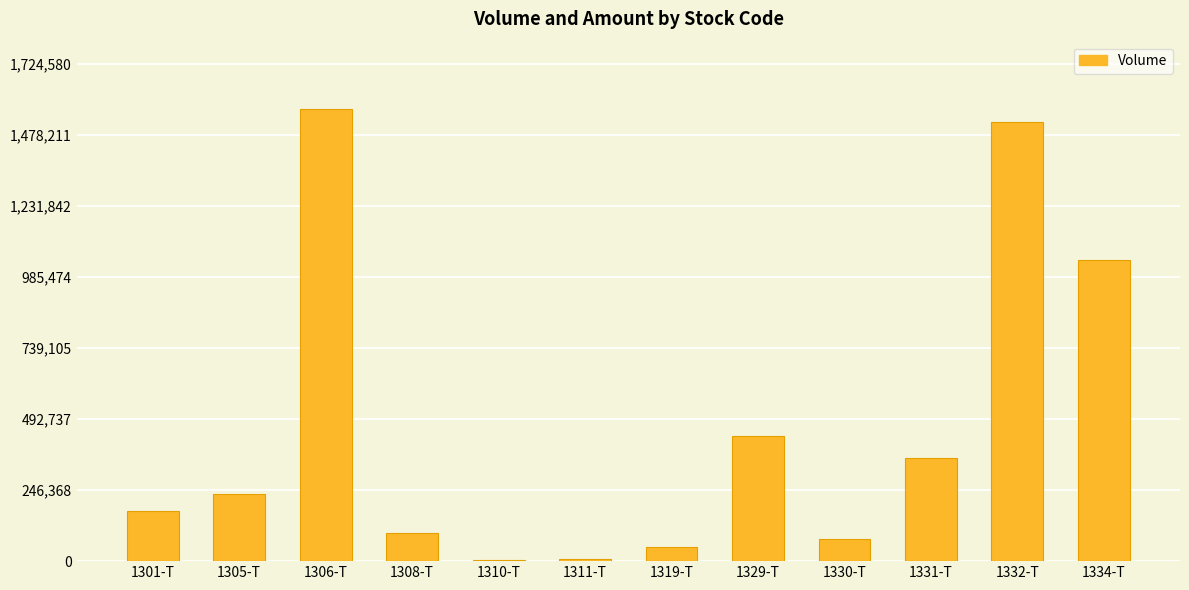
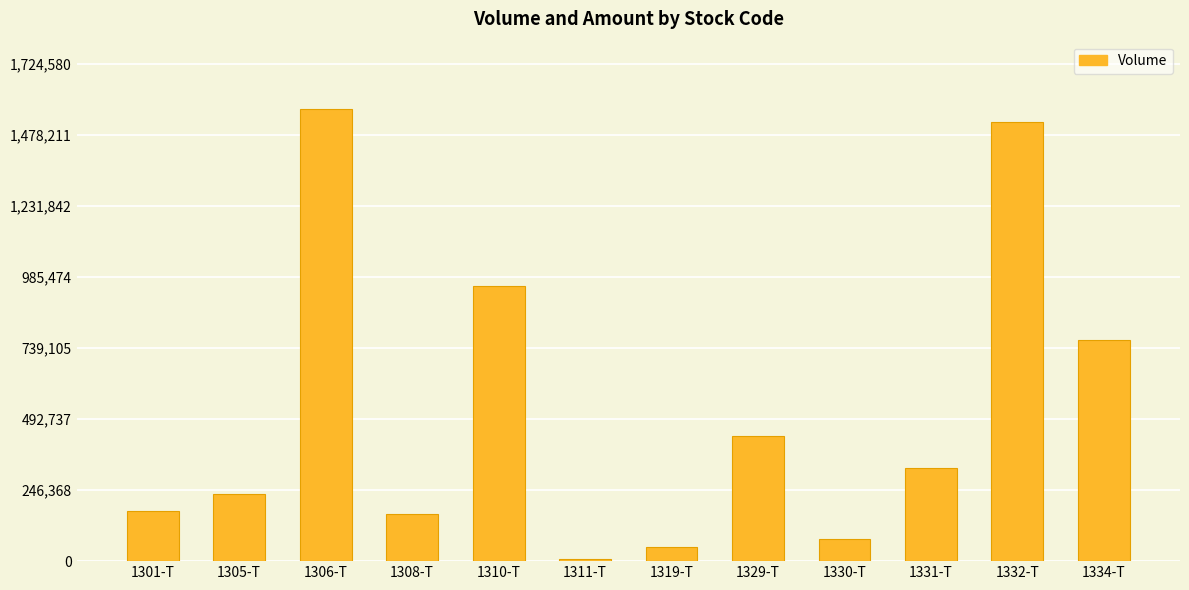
  {
    "1301-T": "170,000",
    "1305-T": "230,000",
    "1306-T": "1,570,000",
-   "1308-T": "100,000",
-   "1310-T": "0",
+   "1308-T": "160,000",
+   "1310-T": "960,000",
    "1319-T": "50,000",
    "1329-T": "440,000",
    "1330-T": "80,000",
-   "1331-T": "360,000",
+   "1331-T": "320,000",
    "1332-T": "1,520,000",
-   "1334-T": "1,050,000"
+   "1334-T": "770,000"
  }
